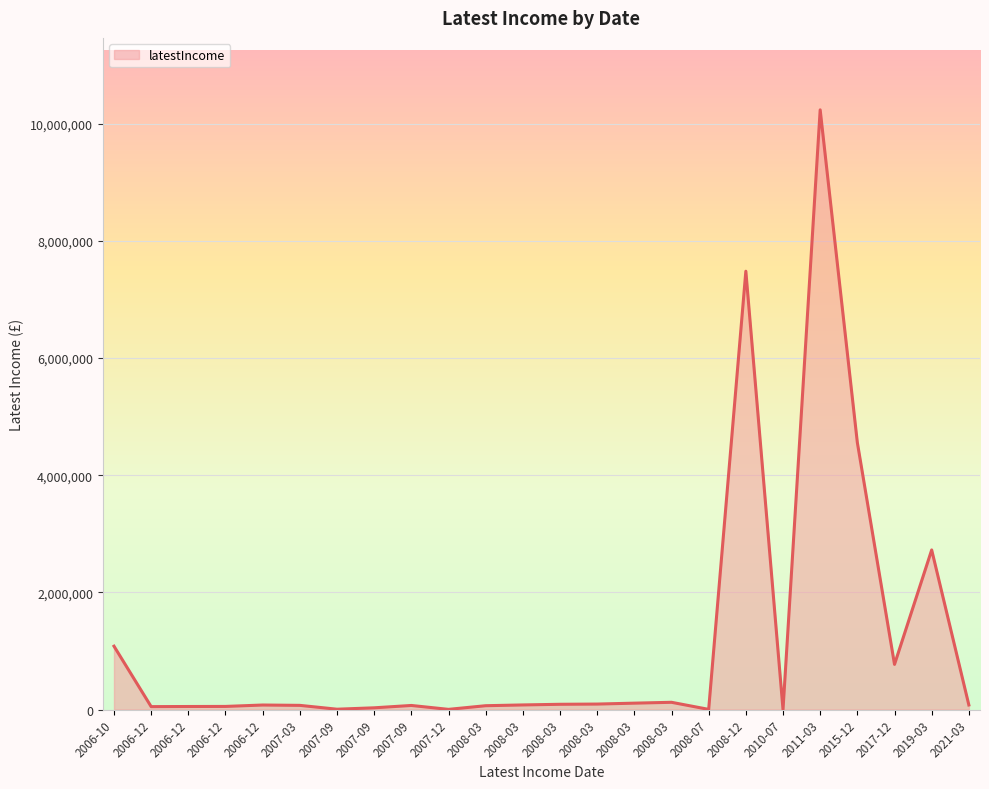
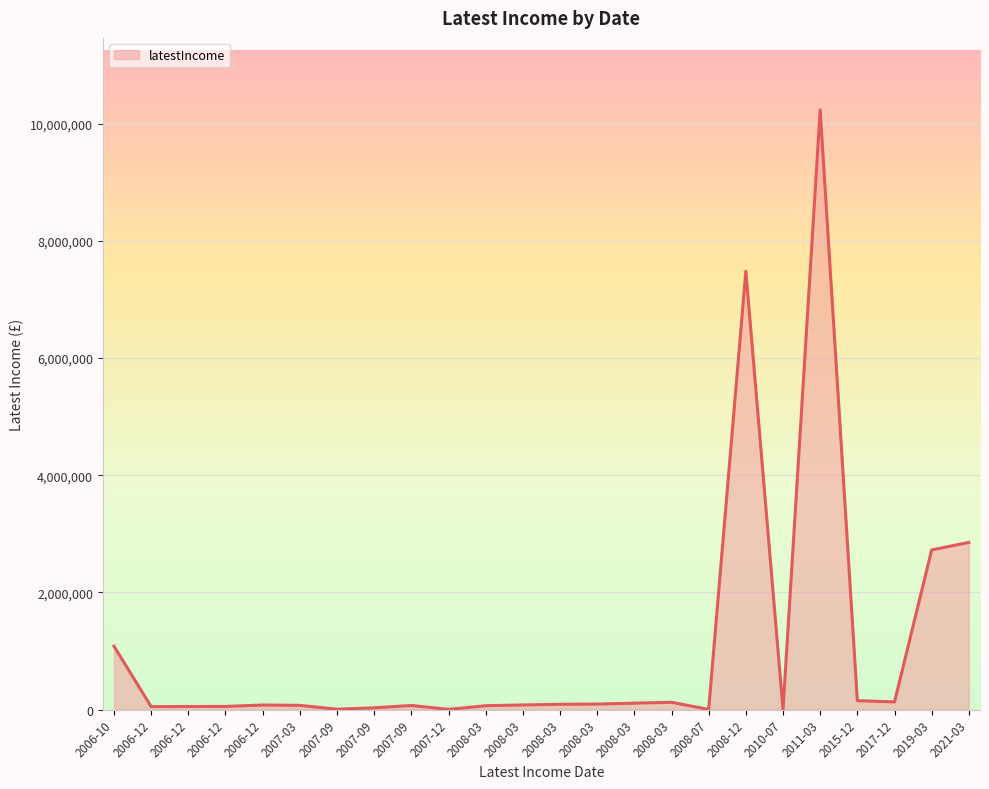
  {
    "2006-10": "1,100,000",
    "2007-03": "100,000",
    "2007-12": "0",
    "2008-07": "0",
    "2008-12": "7,500,000",
    "2010-07": "0",
    "2011-03": "10,200,000",
-   "2015-12": "4,600,000",
-   "2017-12": "800,000",
+   "2015-12": "200,000",
+   "2017-12": "100,000",
    "2019-03": "2,700,000",
-   "2021-03": "100,000"
+   "2021-03": "2,900,000"
  }
